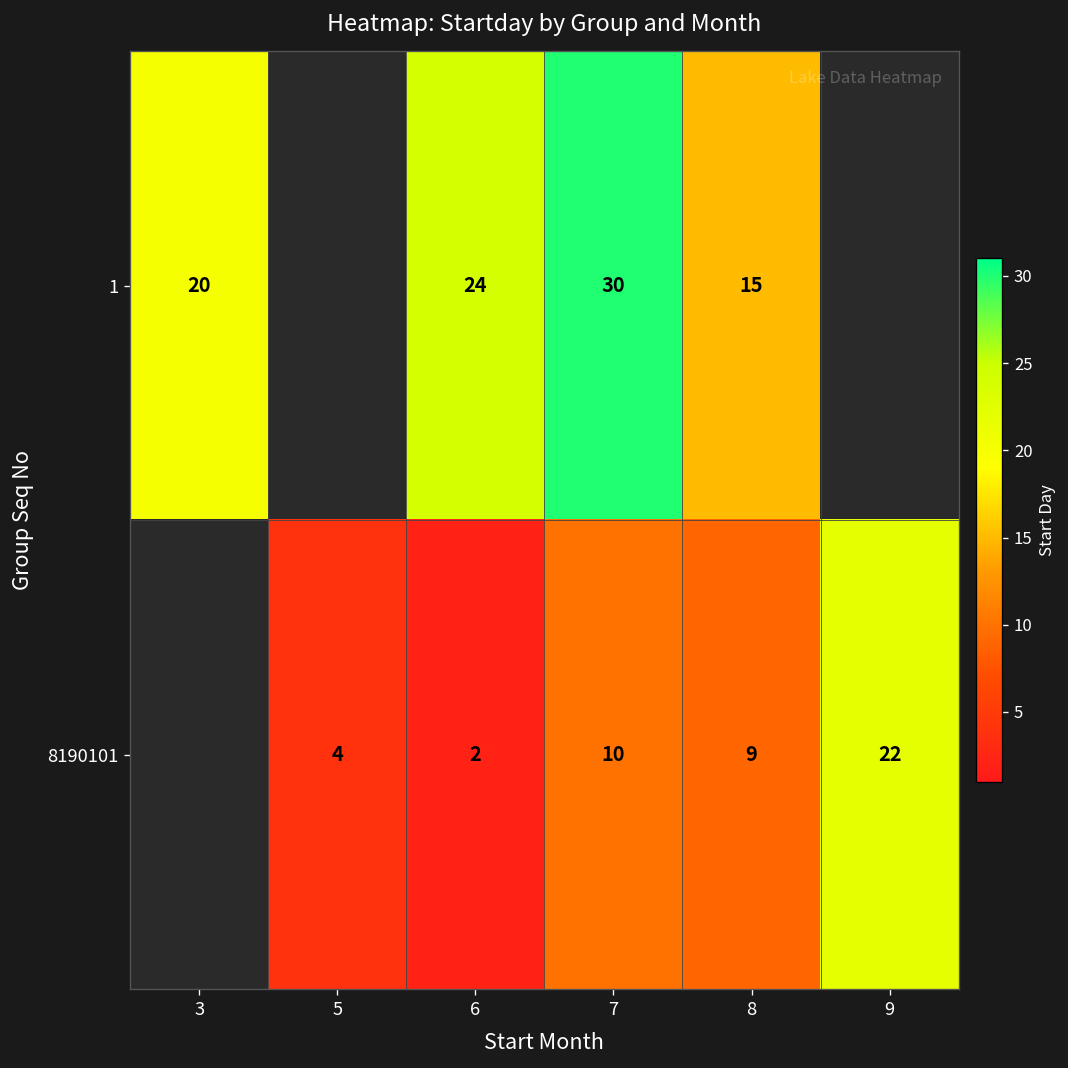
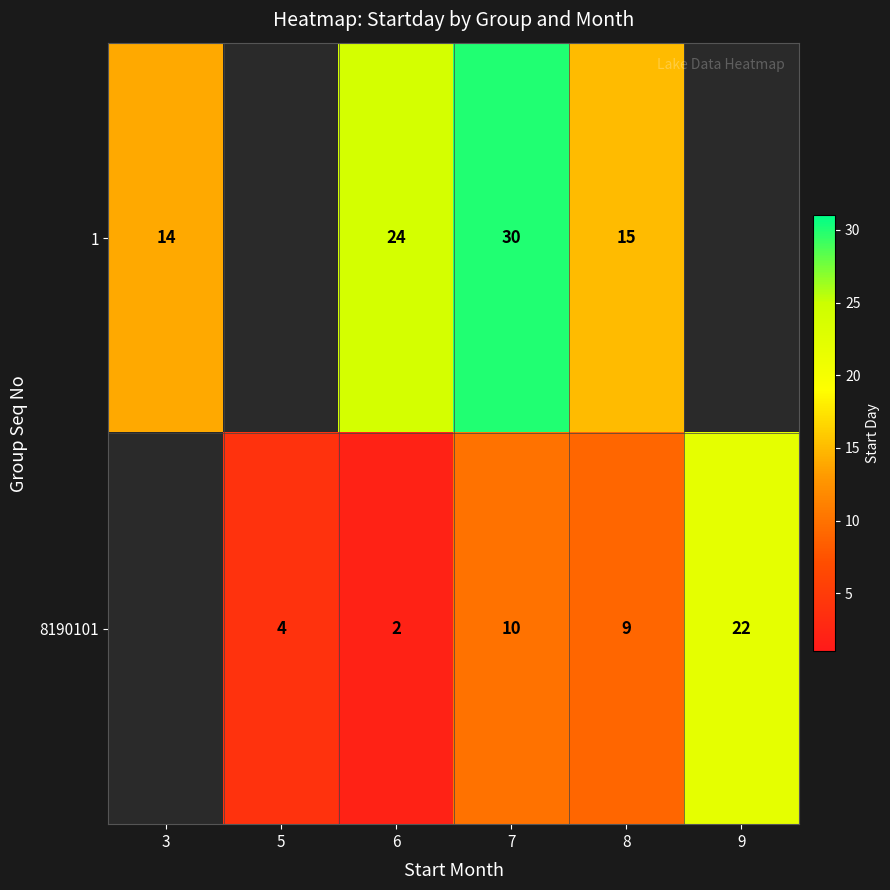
  {
    "1": {
-     "3": 20,
+     "3": 14,
      "6": 24,
      "7": 30,
      "8": 15
    },
    "8190101": {
      "5": 4,
      "6": 2,
      "7": 10,
      "8": 9,
      "9": 22
    }
  }
